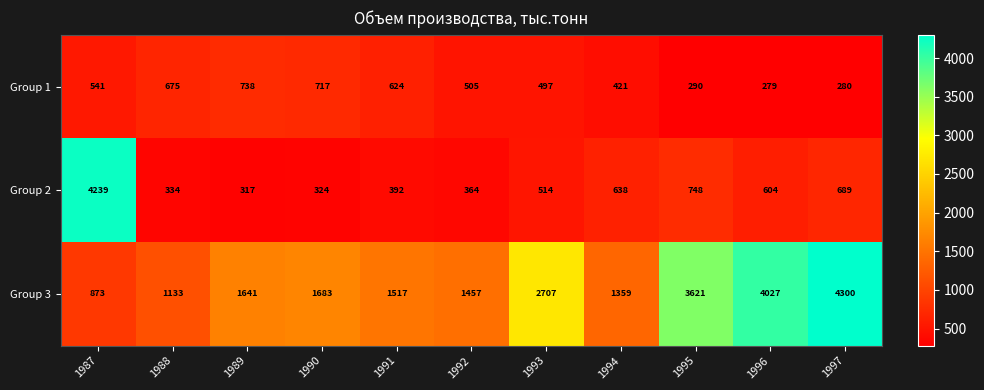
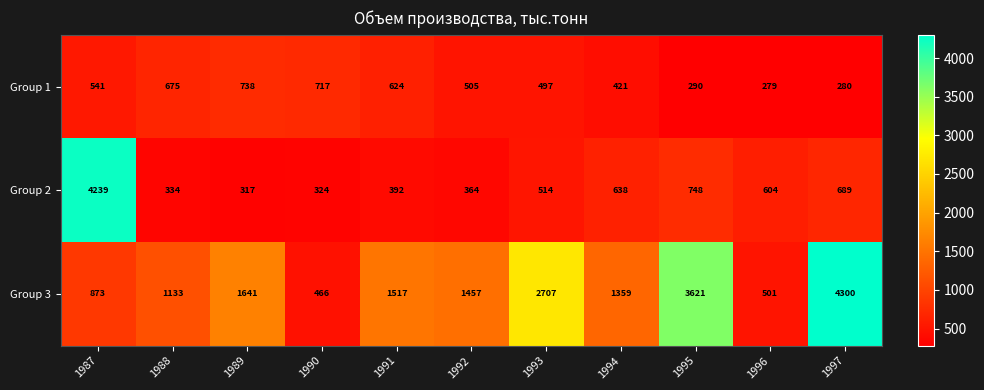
  {
    "Group 1": {
      "1987": 541,
      "1988": 675,
      "1989": 738,
      "1990": 717,
      "1991": 624,
      "1992": 505,
      "1993": 497,
      "1994": 421,
      "1995": 290,
      "1996": 279,
      "1997": 280
    },
    "Group 2": {
      "1987": 4239,
      "1988": 334,
      "1989": 317,
      "1990": 324,
      "1991": 392,
      "1992": 364,
      "1993": 514,
      "1994": 638,
      "1995": 748,
      "1996": 604,
      "1997": 689
    },
    "Group 3": {
      "1987": 873,
      "1988": 1133,
      "1989": 1641,
-     "1990": 1683,
+     "1990": 466,
      "1991": 1517,
      "1992": 1457,
      "1993": 2707,
      "1994": 1359,
      "1995": 3621,
-     "1996": 4027,
+     "1996": 501,
      "1997": 4300
    }
  }
